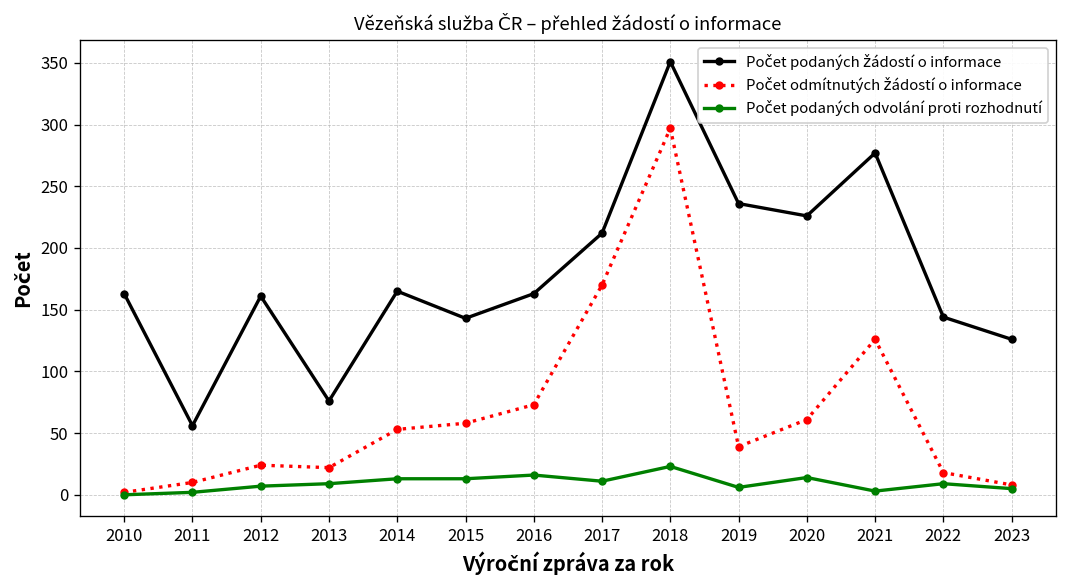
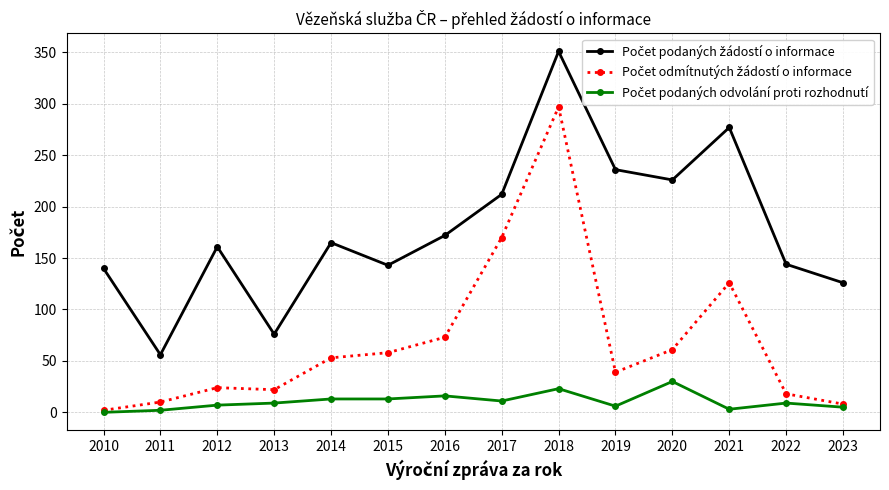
  {
    "Počet podaných žádostí o informace": {
-     "2010": 163,
+     "2010": 140,
      "2011": 56,
      "2012": 161,
      "2013": 76,
      "2014": 165,
      "2015": 143,
-     "2016": 163,
+     "2016": 172,
      "2017": 212,
      "2018": 351,
      "2019": 236,
      "2020": 226,
      "2021": 277,
      "2022": 144,
      "2023": 126
    },
    "Počet odmítnutých žádostí o informace": {
      "2011": 10,
      "2012": 24,
      "2013": 22,
      "2014": 53,
      "2015": 58,
      "2016": 73,
      "2017": 170,
      "2018": 297,
      "2019": 39,
      "2020": 61,
      "2021": 126,
      "2022": 18,
      "2023": 8
    },
    "Počet podaných odvolání proti rozhodnutí": {
      "2011": 2,
      "2012": 7,
      "2013": 9,
      "2014": 13,
      "2015": 13,
      "2016": 16,
      "2017": 11,
      "2018": 23,
      "2019": 6,
-     "2020": 14,
+     "2020": 30,
      "2021": 3,
      "2022": 9,
      "2023": 5
    }
  }
